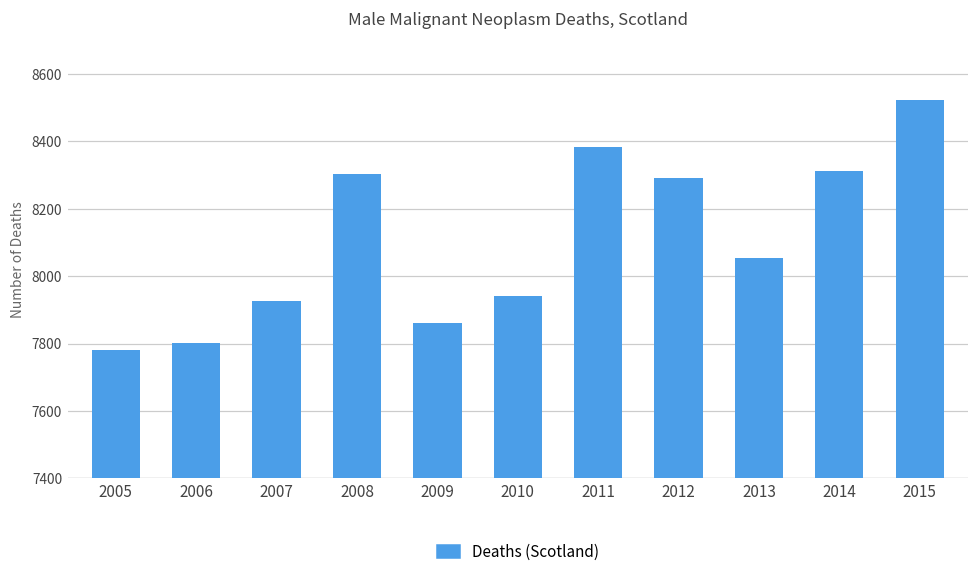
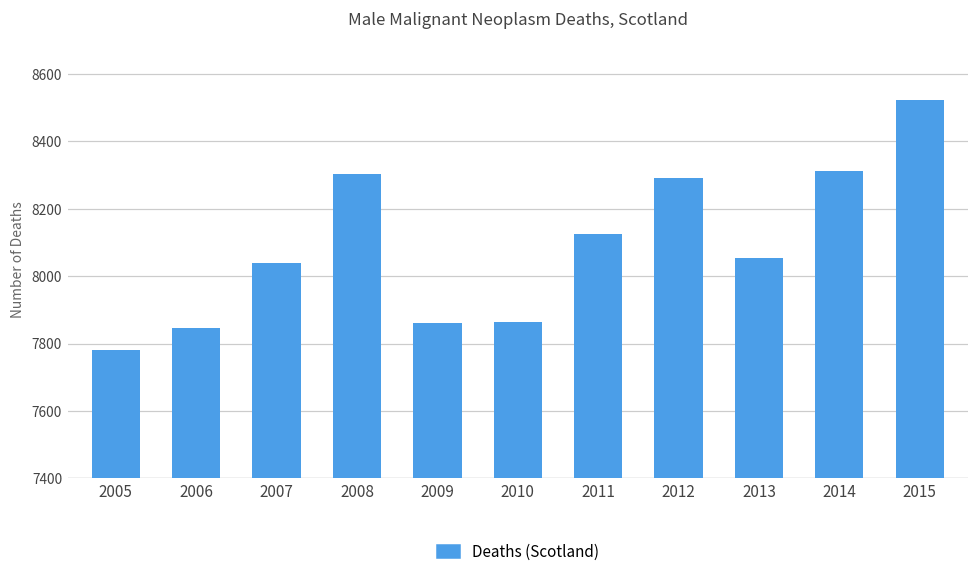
  {
    "2005": 7780,
-   "2006": 7800,
-   "2007": 7930,
+   "2006": 7850,
+   "2007": 8040,
    "2008": 8300,
    "2009": 7860,
-   "2010": 7940,
-   "2011": 8380,
+   "2010": 7860,
+   "2011": 8130,
    "2012": 8290,
    "2013": 8050,
    "2014": 8310,
    "2015": 8520
  }
